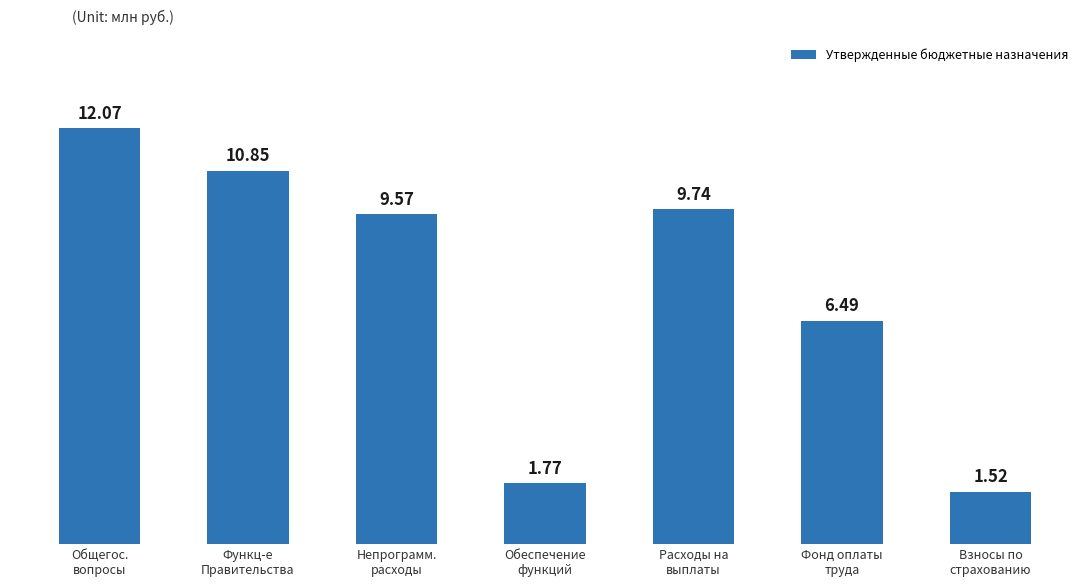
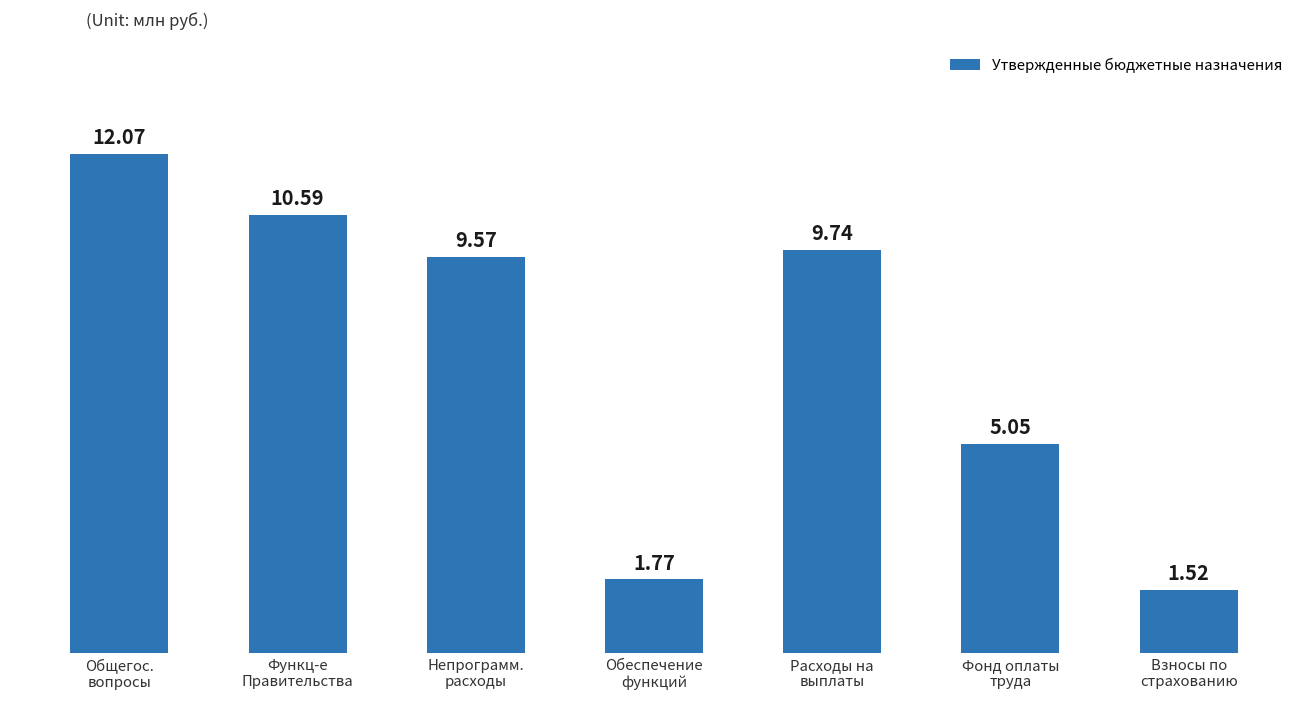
  {
    "Общегос. вопросы": 12.07,
-   "Функц-е Правительства": 10.85,
+   "Функц-е Правительства": 10.59,
    "Непрограмм. расходы": 9.57,
    "Обеспечение функций": 1.77,
    "Расходы на выплаты": 9.74,
-   "Фонд оплаты труда": 6.49,
+   "Фонд оплаты труда": 5.05,
    "Взносы по страхованию": 1.52
  }
